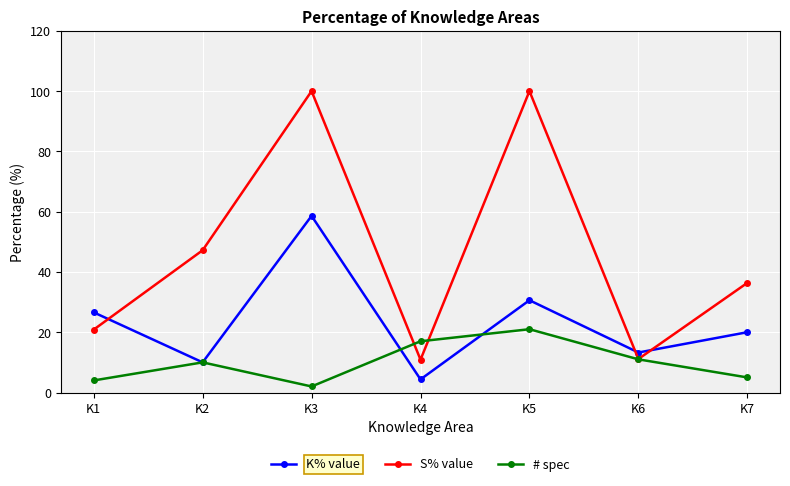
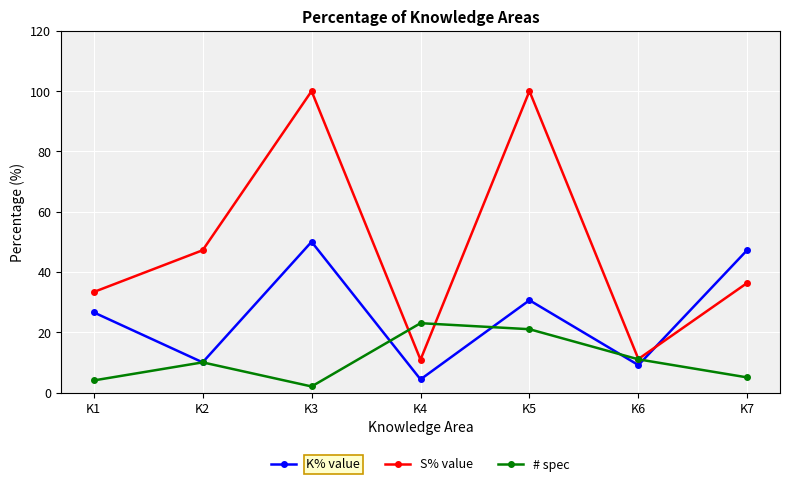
  {
    "K% value": {
      "K1": 27,
-     "K3": 59,
+     "K3": 50,
      "K4": 4,
      "K5": 31,
-     "K6": 13,
-     "K7": 20
+     "K6": 9,
+     "K7": 47
    },
    "S% value": {
-     "K1": 21,
+     "K1": 33,
      "K2": 47,
      "K3": 100,
      "K4": 11,
      "K5": 100,
      "K7": 36
    },
    "# spec": {
      "K1": 4,
      "K3": 2,
-     "K4": 17,
+     "K4": 23,
      "K5": 21,
      "K7": 5
    }
  }
